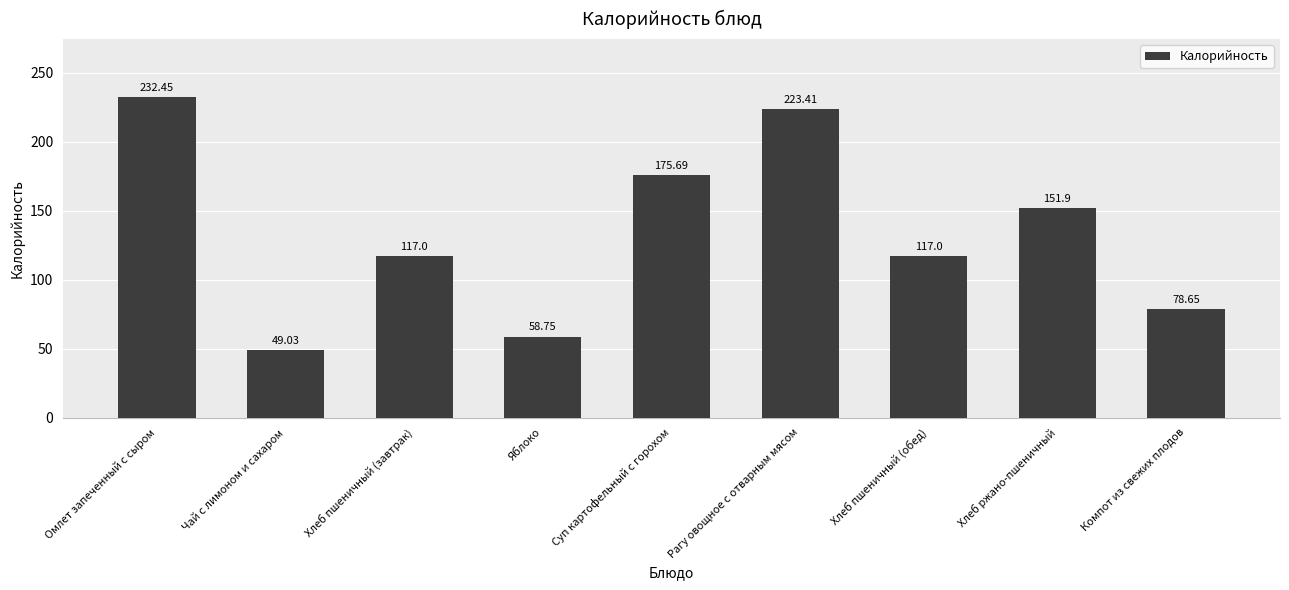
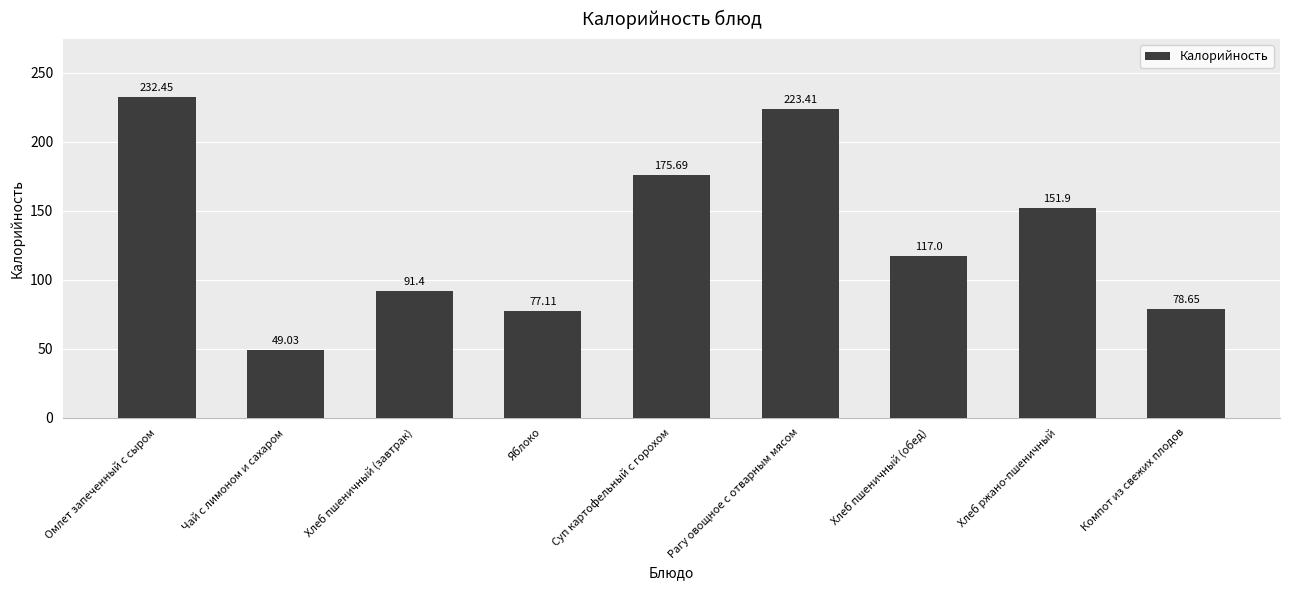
  {
    "Омлет запеченный с сыром": 232.45,
    "Чай с лимоном и сахаром": 49.03,
-   "Хлеб пшеничный (завтрак)": 117.0,
-   "Яблоко": 58.75,
+   "Хлеб пшеничный (завтрак)": 91.4,
+   "Яблоко": 77.11,
    "Суп картофельный с горохом": 175.69,
    "Рагу овощное с отварным мясом": 223.41,
    "Хлеб пшеничный (обед)": 117.0,
    "Хлеб ржано-пшеничный": 151.9,
    "Компот из свежих плодов": 78.65
  }
